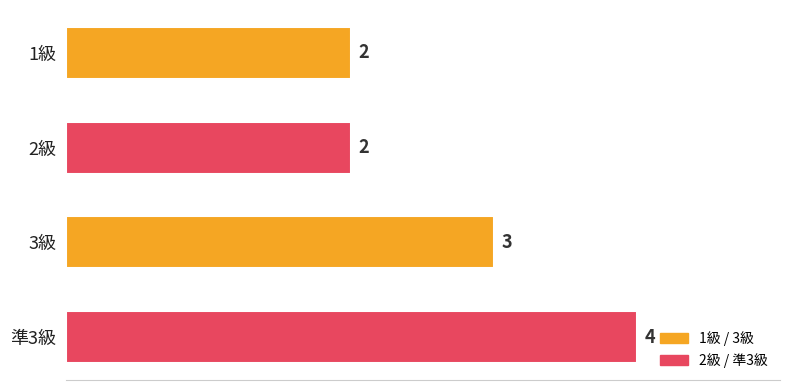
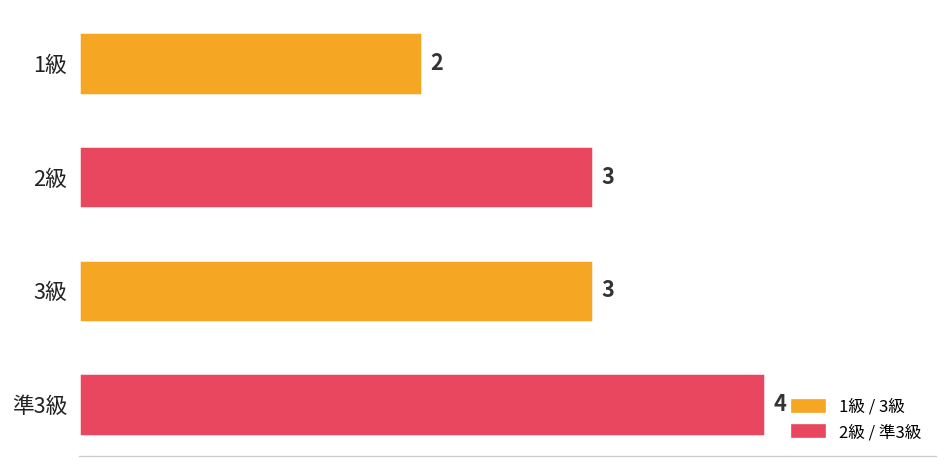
  {
    "1級": 2,
-   "2級": 2,
+   "2級": 3,
    "3級": 3,
    "準3級": 4
  }
